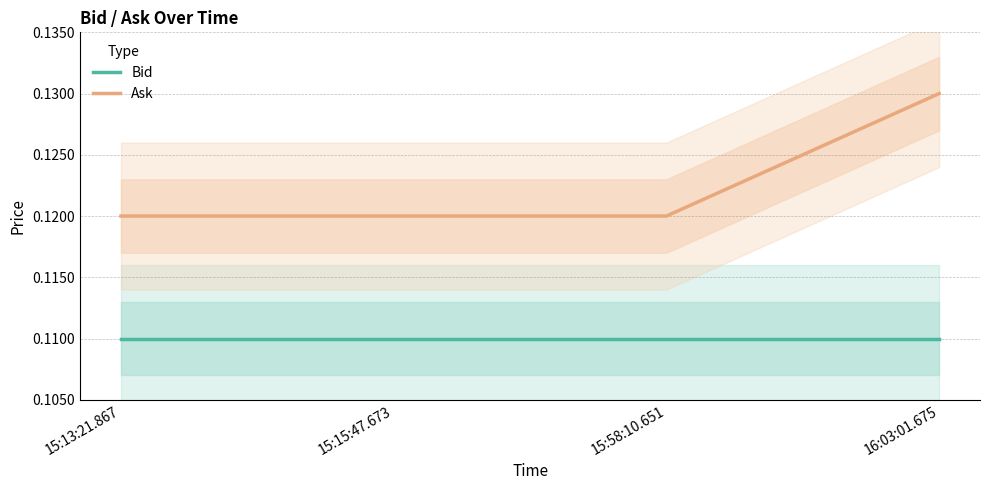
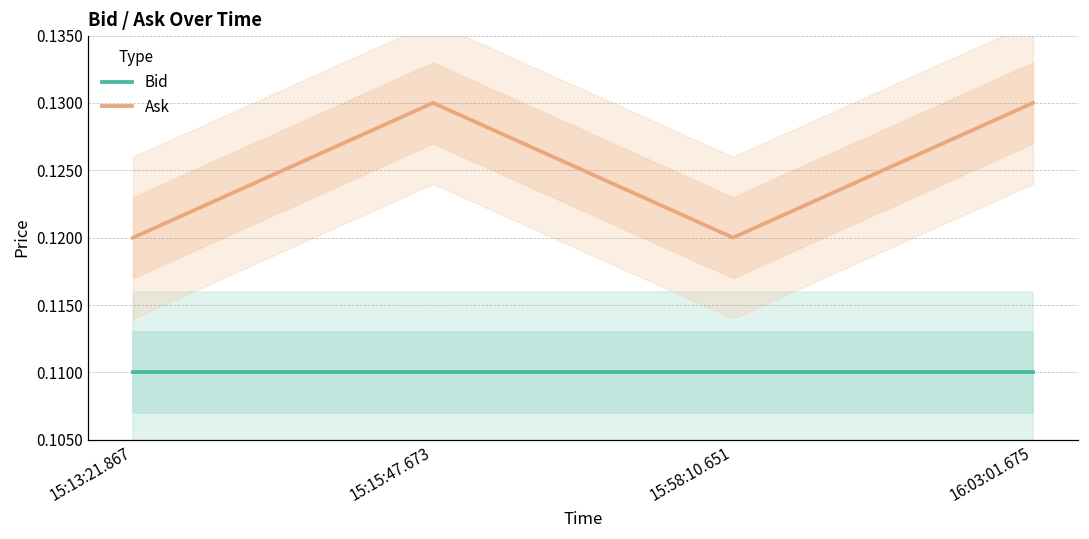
  {
    "Bid": {
      "15:13:21.867": 0.11,
      "15:15:47.673": 0.11,
      "15:58:10.651": 0.11,
      "16:03:01.675": 0.11
    },
    "Ask": {
      "15:13:21.867": 0.12,
-     "15:15:47.673": 0.12,
+     "15:15:47.673": 0.13,
      "15:58:10.651": 0.12,
      "16:03:01.675": 0.13
    }
  }
